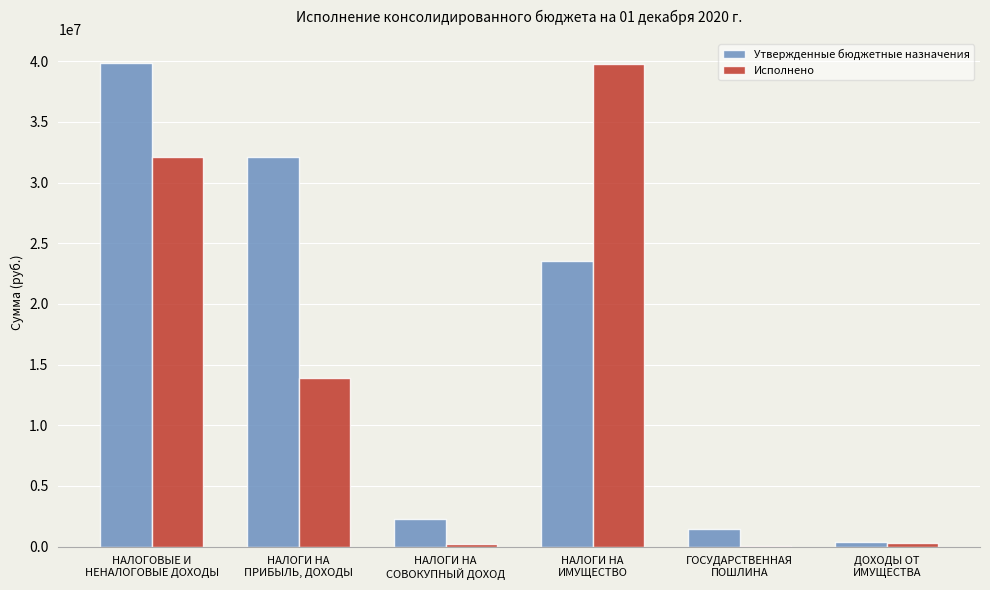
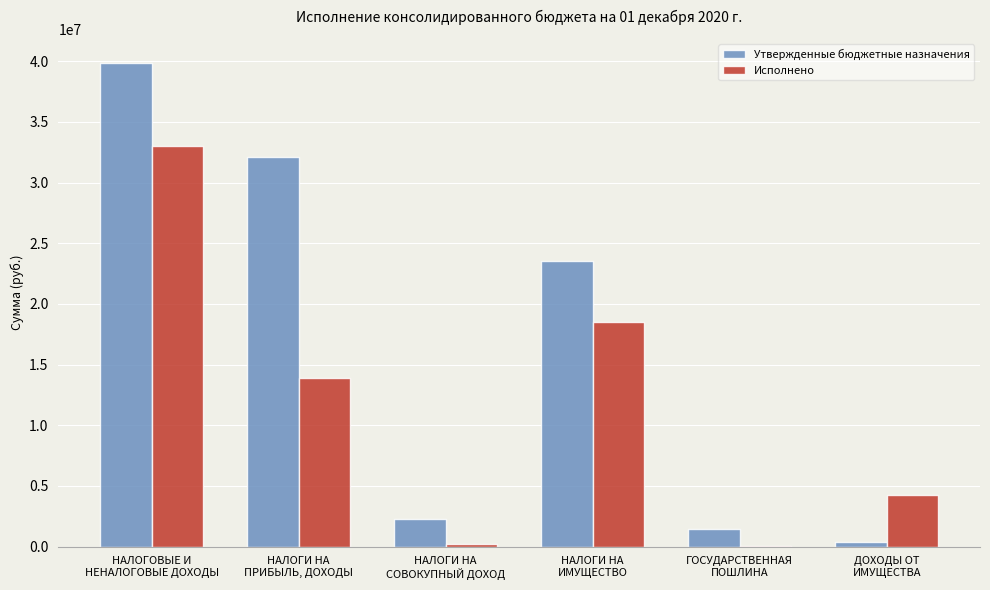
  {
    "Утвержденные бюджетные назначения": {
      "НАЛОГОВЫЕ И НЕНАЛОГОВЫЕ ДОХОДЫ": 39900000,
      "НАЛОГИ НА ПРИБЫЛЬ, ДОХОДЫ": 32100000,
      "НАЛОГИ НА СОВОКУПНЫЙ ДОХОД": 2300000,
      "НАЛОГИ НА ИМУЩЕСТВО": 23500000,
      "ГОСУДАРСТВЕННАЯ ПОШЛИНА": 1500000,
      "ДОХОДЫ ОТ ИМУЩЕСТВА": 300000
    },
    "Исполнено": {
-     "НАЛОГОВЫЕ И НЕНАЛОГОВЫЕ ДОХОДЫ": 32100000,
+     "НАЛОГОВЫЕ И НЕНАЛОГОВЫЕ ДОХОДЫ": 33000000,
      "НАЛОГИ НА ПРИБЫЛЬ, ДОХОДЫ": 13900000,
      "НАЛОГИ НА СОВОКУПНЫЙ ДОХОД": 200000,
-     "НАЛОГИ НА ИМУЩЕСТВО": 39800000,
-     "ДОХОДЫ ОТ ИМУЩЕСТВА": 300000
+     "НАЛОГИ НА ИМУЩЕСТВО": 18500000,
+     "ДОХОДЫ ОТ ИМУЩЕСТВА": 4200000
    }
  }
